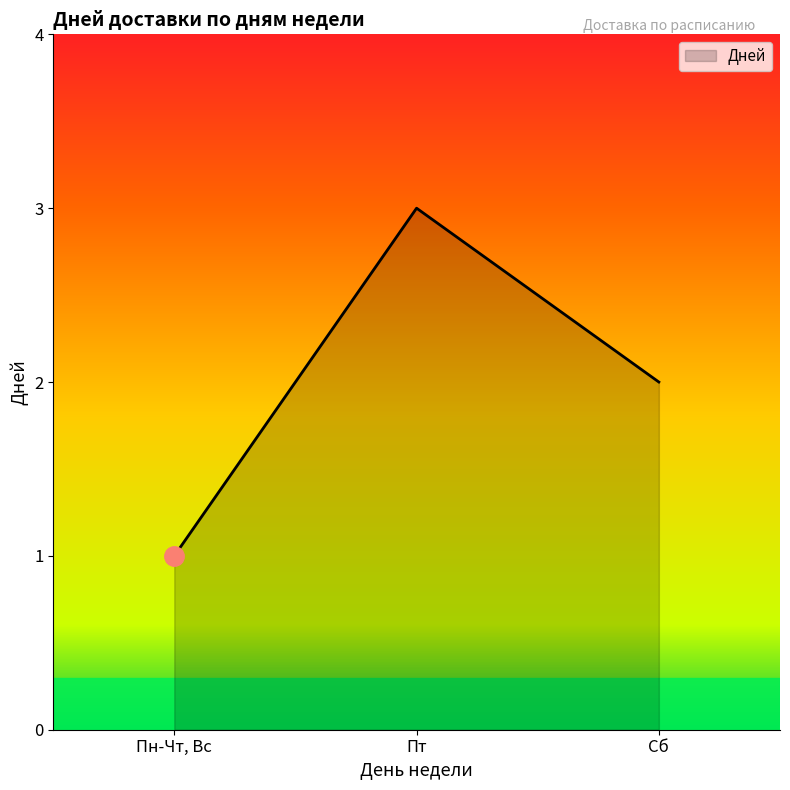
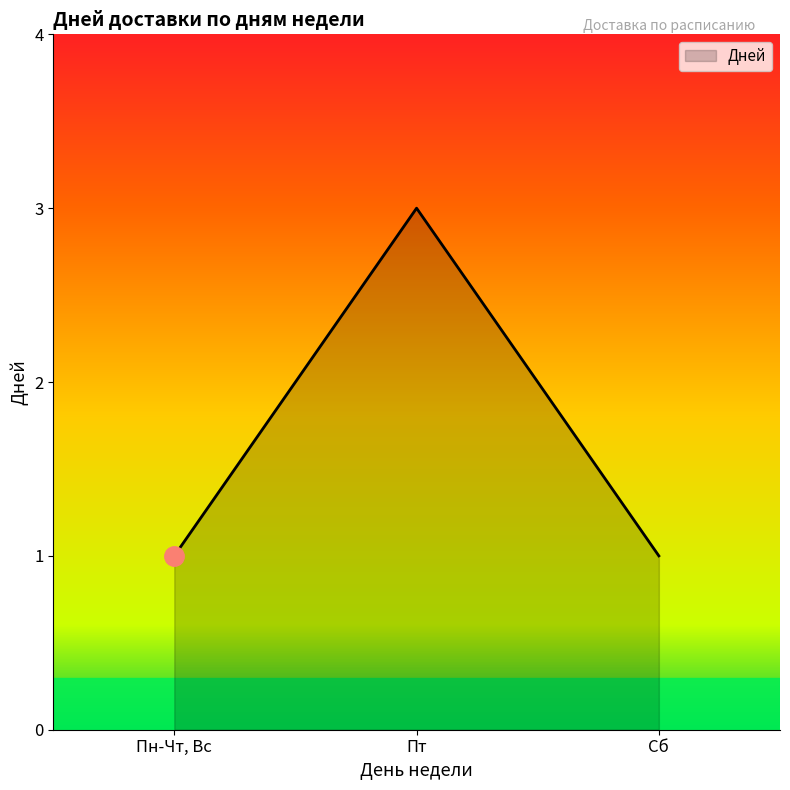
  {
    "Дней": {
      "Пт": 3,
-     "Сб": 2
+     "Сб": 1
    }
  }
